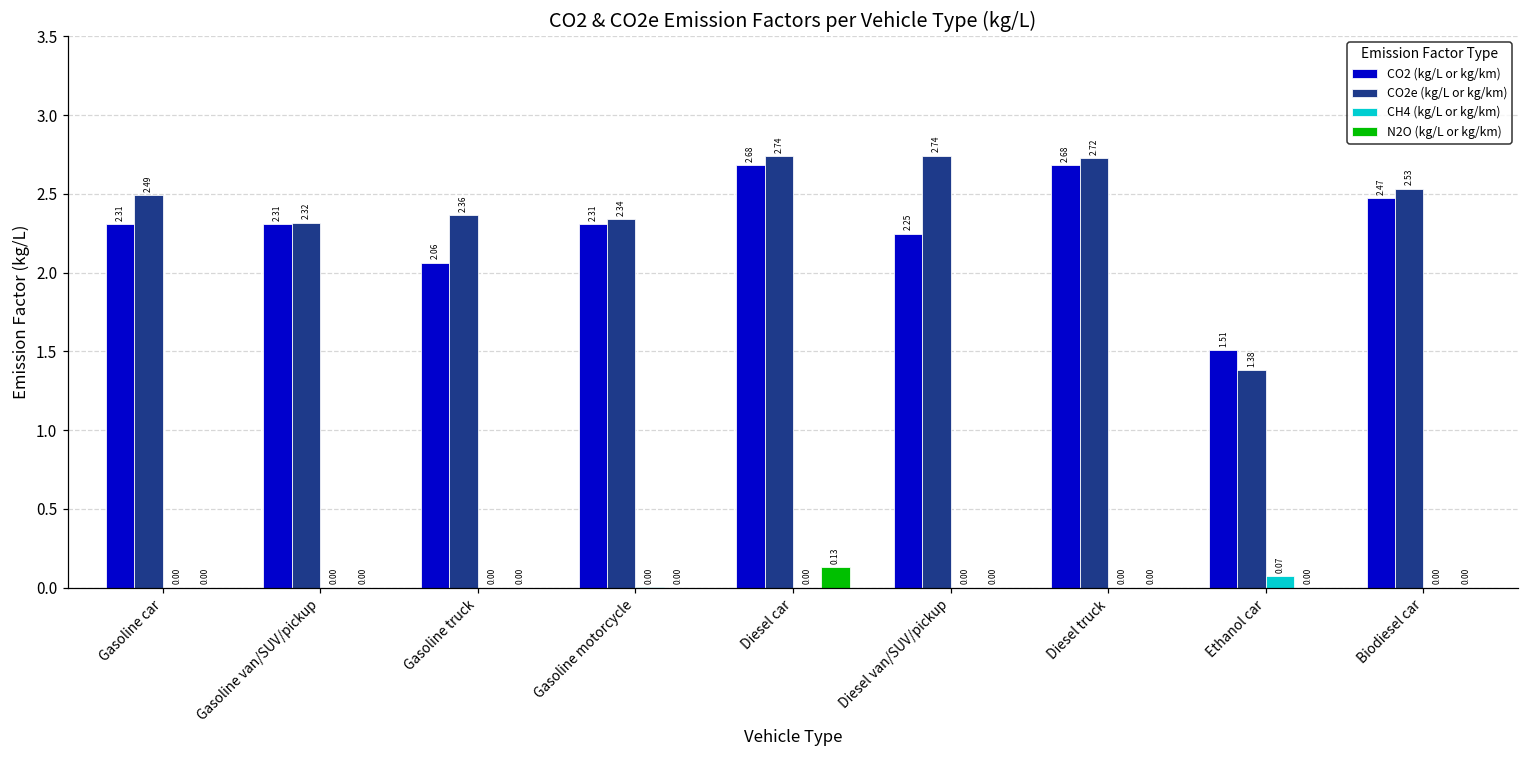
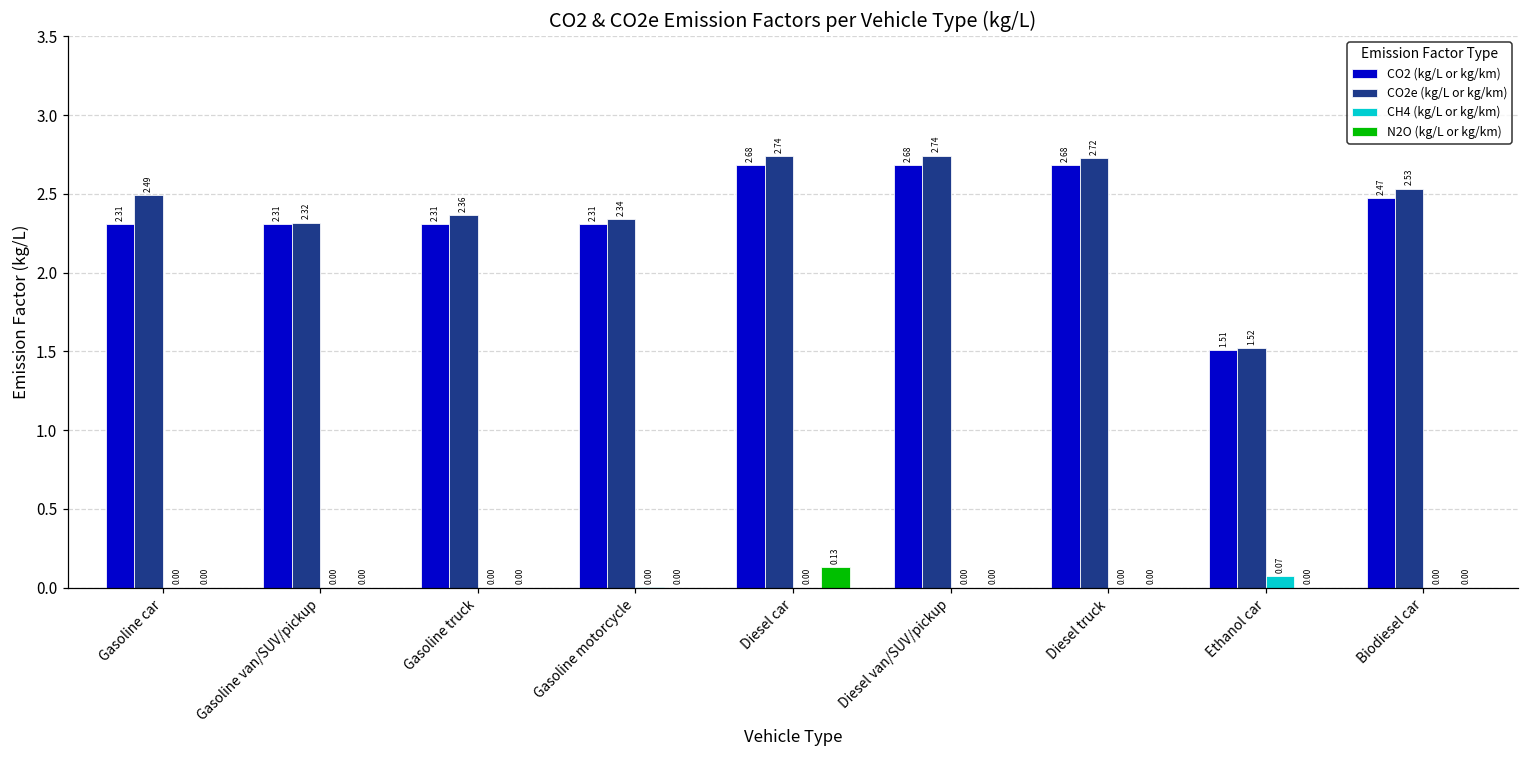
  {
    "CO2 (kg/L or kg/km)": {
      "Gasoline car": 2.31,
      "Gasoline van/SUV/pickup": 2.31,
-     "Gasoline truck": 2.06,
+     "Gasoline truck": 2.31,
      "Gasoline motorcycle": 2.31,
      "Diesel car": 2.68,
-     "Diesel van/SUV/pickup": 2.25,
+     "Diesel van/SUV/pickup": 2.68,
      "Diesel truck": 2.68,
      "Ethanol car": 1.51,
      "Biodiesel car": 2.47
    },
    "CO2e (kg/L or kg/km)": {
      "Gasoline car": 2.49,
      "Gasoline van/SUV/pickup": 2.32,
      "Gasoline truck": 2.36,
      "Gasoline motorcycle": 2.34,
      "Diesel car": 2.74,
      "Diesel van/SUV/pickup": 2.74,
      "Diesel truck": 2.72,
-     "Ethanol car": 1.38,
+     "Ethanol car": 1.52,
      "Biodiesel car": 2.53
    },
    "CH4 (kg/L or kg/km)": {
      "Gasoline car": 0.00,
      "Gasoline van/SUV/pickup": 0.00,
      "Gasoline truck": 0.00,
      "Gasoline motorcycle": 0.00,
      "Diesel car": 0.00,
      "Diesel van/SUV/pickup": 0.00,
      "Diesel truck": 0.00,
      "Ethanol car": 0.07,
      "Biodiesel car": 0.00
    },
    "N2O (kg/L or kg/km)": {
      "Gasoline car": 0.00,
      "Gasoline van/SUV/pickup": 0.00,
      "Gasoline truck": 0.00,
      "Gasoline motorcycle": 0.00,
      "Diesel car": 0.13,
      "Diesel van/SUV/pickup": 0.00,
      "Diesel truck": 0.00,
      "Ethanol car": 0.00,
      "Biodiesel car": 0.00
    }
  }
